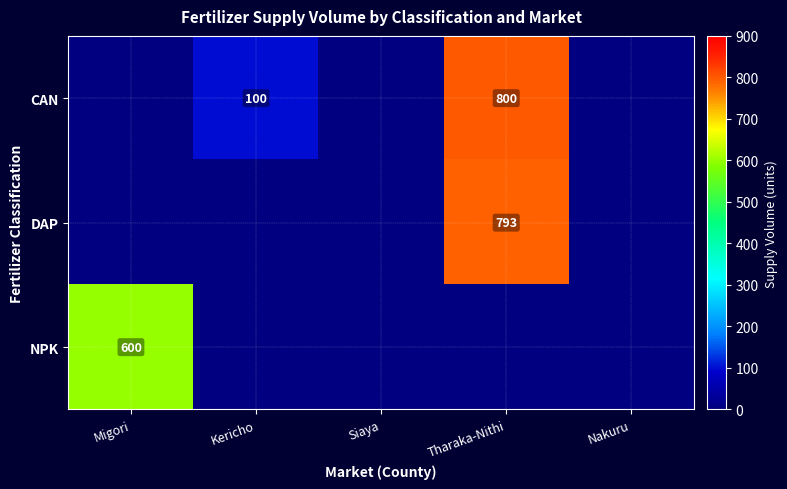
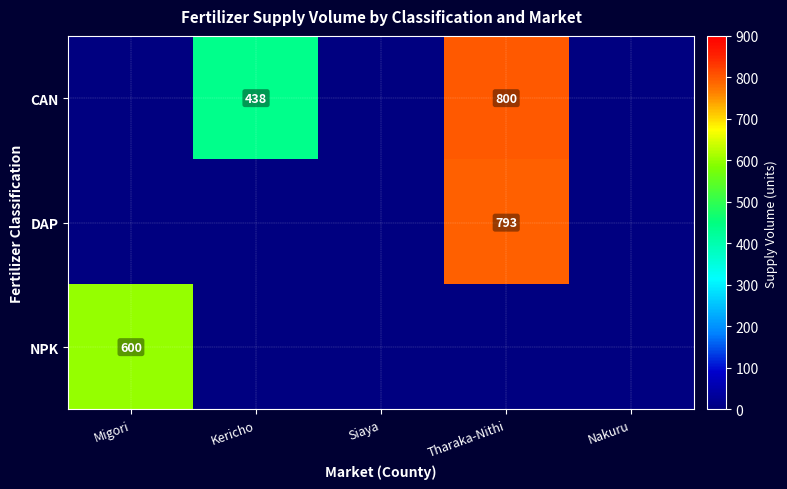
  {
    "CAN": {
-     "Kericho": 100
+     "Kericho": 438
    }
  }
